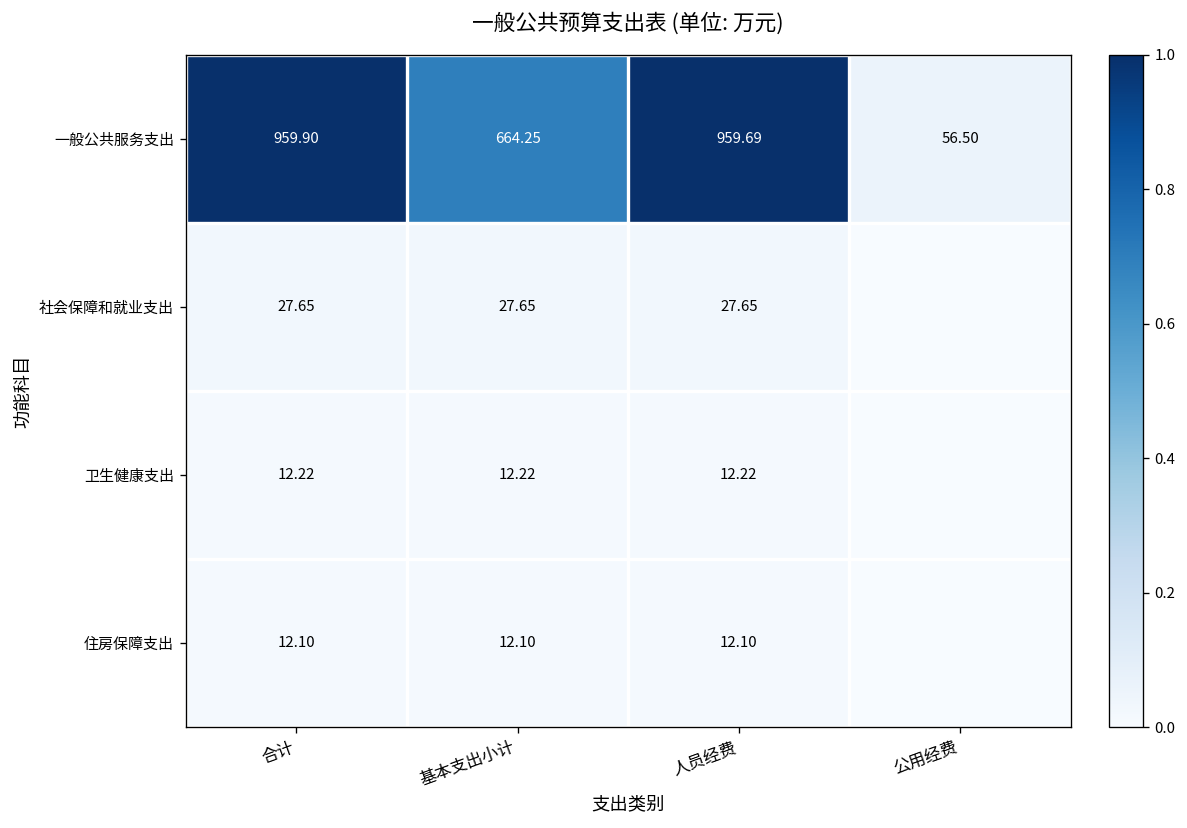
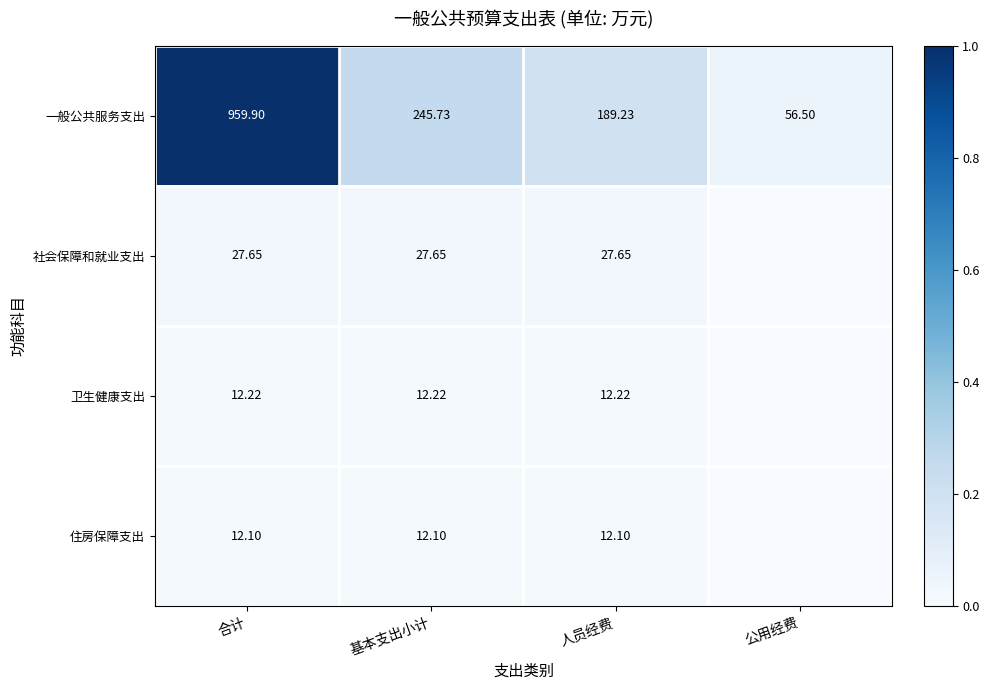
  {
    "一般公共服务支出": {
      "合计": 959.90,
-     "基本支出小计": 664.25,
-     "人员经费": 959.69,
+     "基本支出小计": 245.73,
+     "人员经费": 189.23,
      "公用经费": 56.50
    },
    "社会保障和就业支出": {
      "合计": 27.65,
      "基本支出小计": 27.65,
      "人员经费": 27.65
    },
    "卫生健康支出": {
      "合计": 12.22,
      "基本支出小计": 12.22,
      "人员经费": 12.22
    },
    "住房保障支出": {
      "合计": 12.10,
      "基本支出小计": 12.10,
      "人员经费": 12.10
    }
  }
